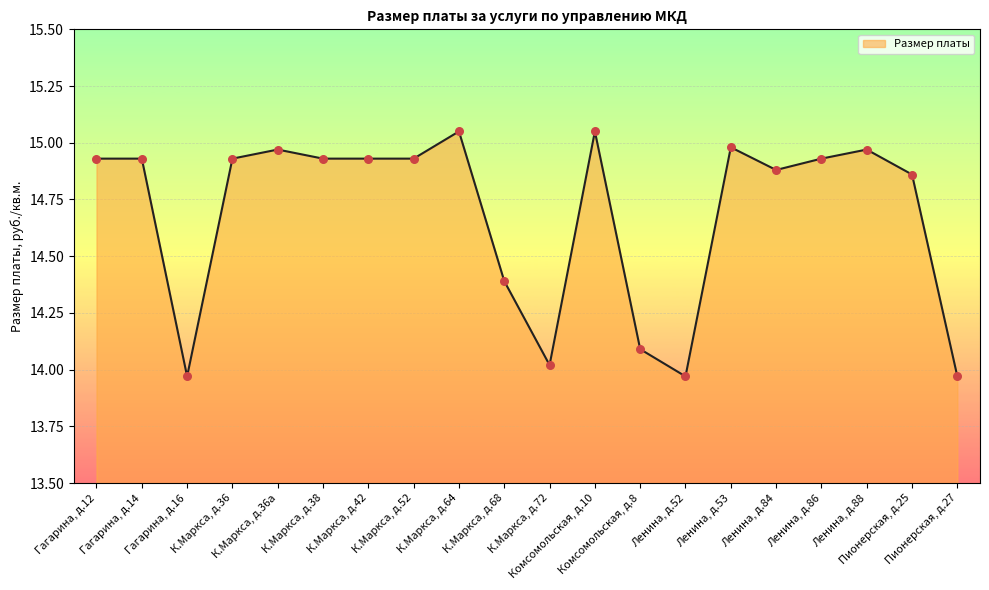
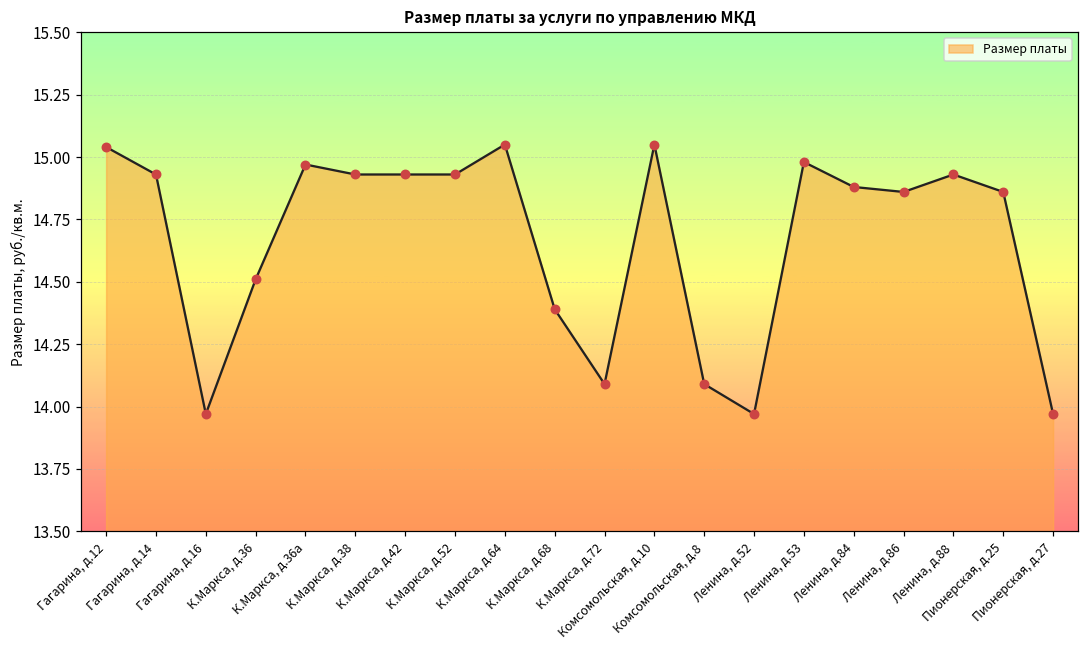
  {
-   "Гагарина, д.12": 14.93,
+   "Гагарина, д.12": 15.04,
    "Гагарина, д.14": 14.93,
    "Гагарина, д.16": 13.97,
-   "К.Маркса, д.36": 14.93,
+   "К.Маркса, д.36": 14.51,
    "К.Маркса, д.36а": 14.97,
    "К.Маркса, д.38": 14.93,
    "К.Маркса, д.42": 14.93,
    "К.Маркса, д.52": 14.93,
    "К.Маркса, д.64": 15.05,
    "К.Маркса, д.68": 14.39,
-   "К.Маркса, д.72": 14.02,
+   "К.Маркса, д.72": 14.09,
    "Комсомольская, д.10": 15.05,
    "Комсомольская, д.8": 14.09,
    "Ленина, д.52": 13.97,
    "Ленина, д.53": 14.98,
    "Ленина, д.84": 14.88,
-   "Ленина, д.86": 14.93,
-   "Ленина, д.88": 14.97,
+   "Ленина, д.86": 14.86,
+   "Ленина, д.88": 14.93,
    "Пионерская, д.25": 14.86,
    "Пионерская, д.27": 13.97
  }
